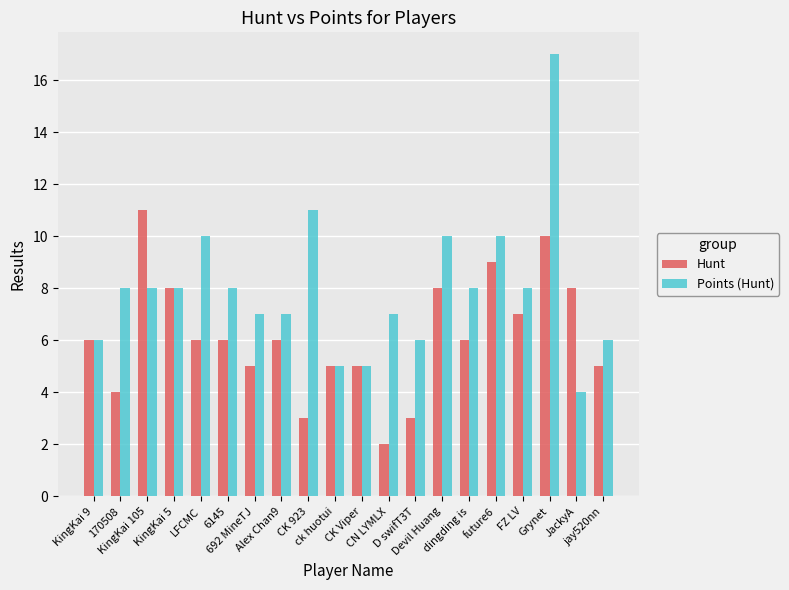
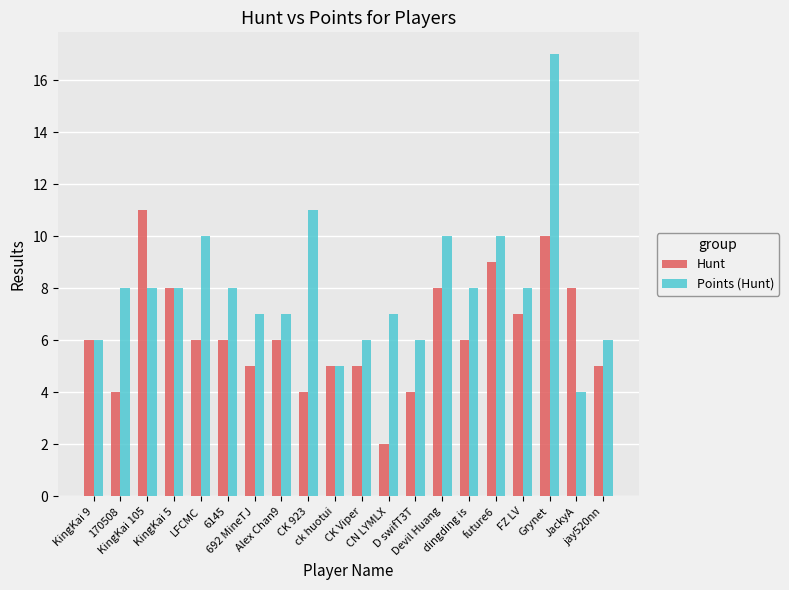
  {
    "Hunt": {
      "KingKai 9": 6,
      "170508": 4,
      "KingKai 105": 11,
      "KingKai 5": 8,
      "LFCMC": 6,
      "6145": 6,
      "692 MineTJ": 5,
      "Alex Chan9": 6,
-     "CK 923": 3,
+     "CK 923": 4,
      "ck huotui": 5,
      "CK Viper": 5,
      "CN LYMLX": 2,
-     "D swifT3T": 3,
+     "D swifT3T": 4,
      "Devil Huang": 8,
      "dingding is": 6,
      "future6": 9,
      "FZ LV": 7,
      "Grynet": 10,
      "JackyA": 8,
      "jay520nn": 5
    },
    "Points (Hunt)": {
      "KingKai 9": 6,
      "170508": 8,
      "KingKai 105": 8,
      "KingKai 5": 8,
      "LFCMC": 10,
      "6145": 8,
      "692 MineTJ": 7,
      "Alex Chan9": 7,
      "CK 923": 11,
      "ck huotui": 5,
-     "CK Viper": 5,
+     "CK Viper": 6,
      "CN LYMLX": 7,
      "D swifT3T": 6,
      "Devil Huang": 10,
      "dingding is": 8,
      "future6": 10,
      "FZ LV": 8,
      "Grynet": 17,
      "JackyA": 4,
      "jay520nn": 6
    }
  }
